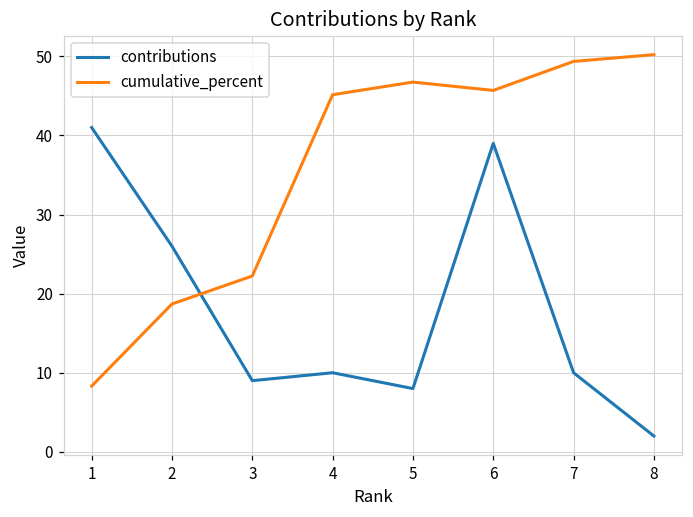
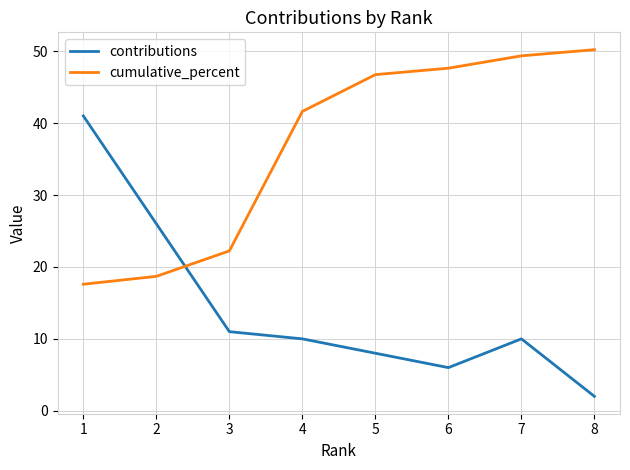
  {
    "contributions": {
      "1": 41,
      "2": 26,
-     "3": 9,
+     "3": 11,
      "4": 10,
      "5": 8,
-     "6": 39,
+     "6": 6,
      "7": 10,
      "8": 2
    },
    "cumulative_percent": {
-     "1": 8,
+     "1": 18,
      "2": 19,
      "3": 22,
-     "4": 45,
+     "4": 42,
      "5": 47,
-     "6": 46,
+     "6": 48,
      "7": 49,
      "8": 50
    }
  }
